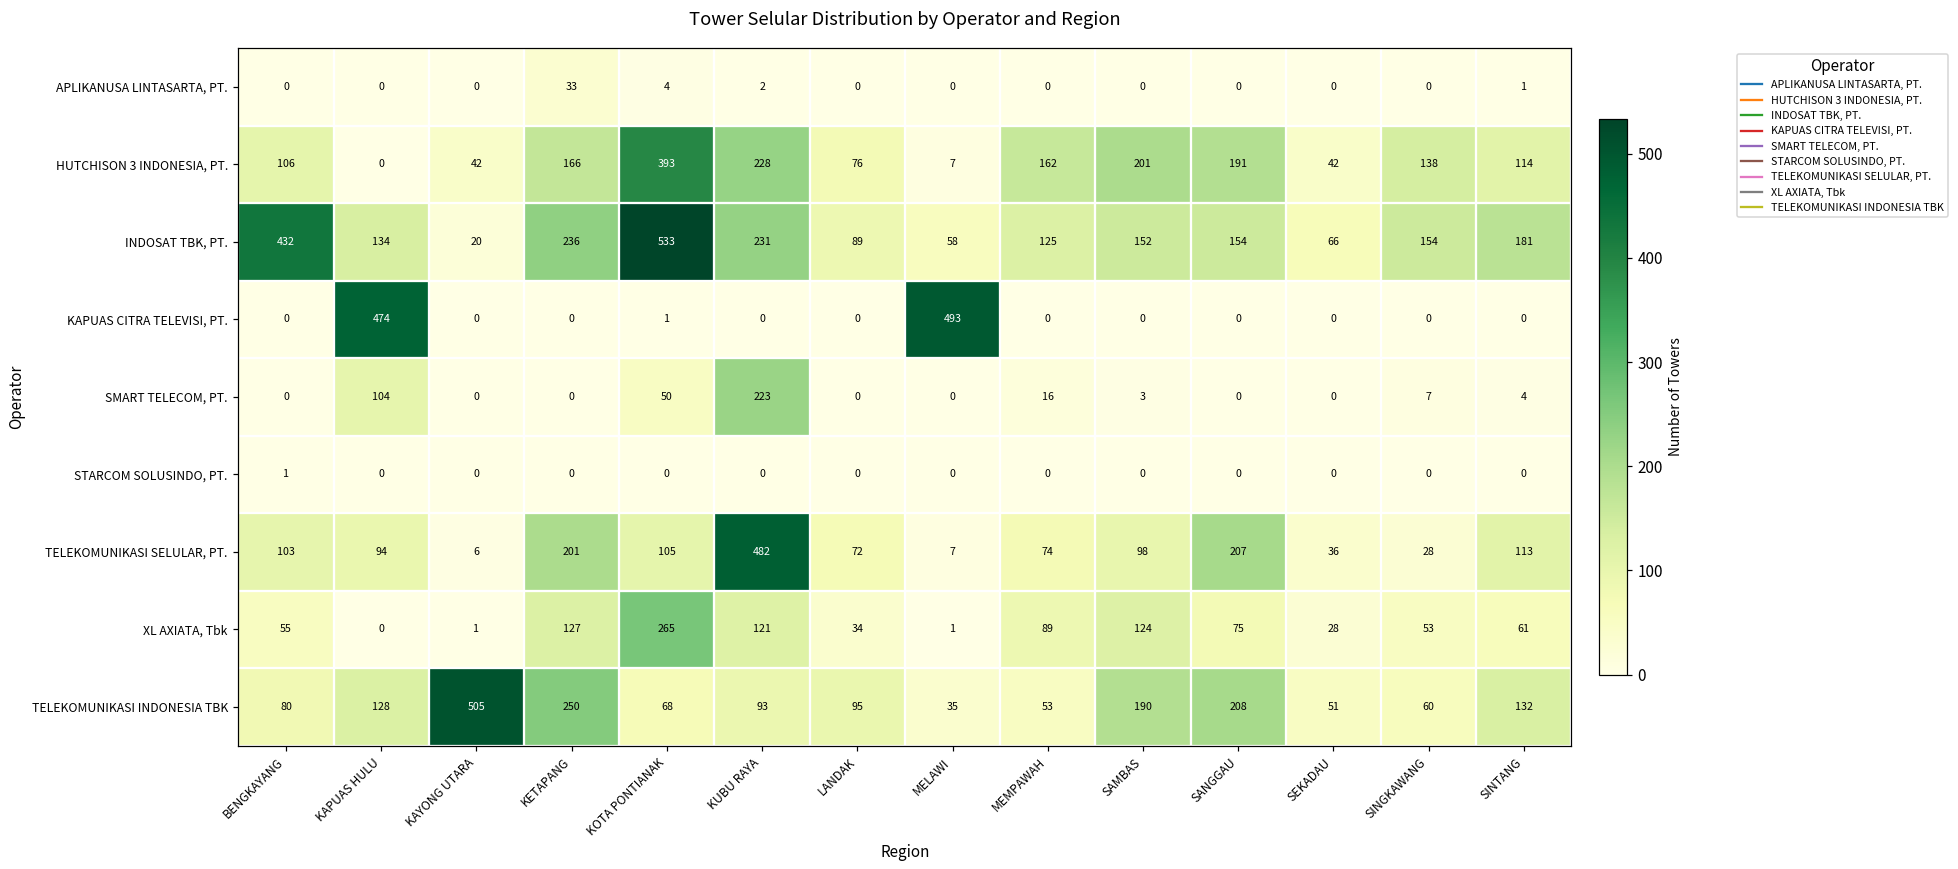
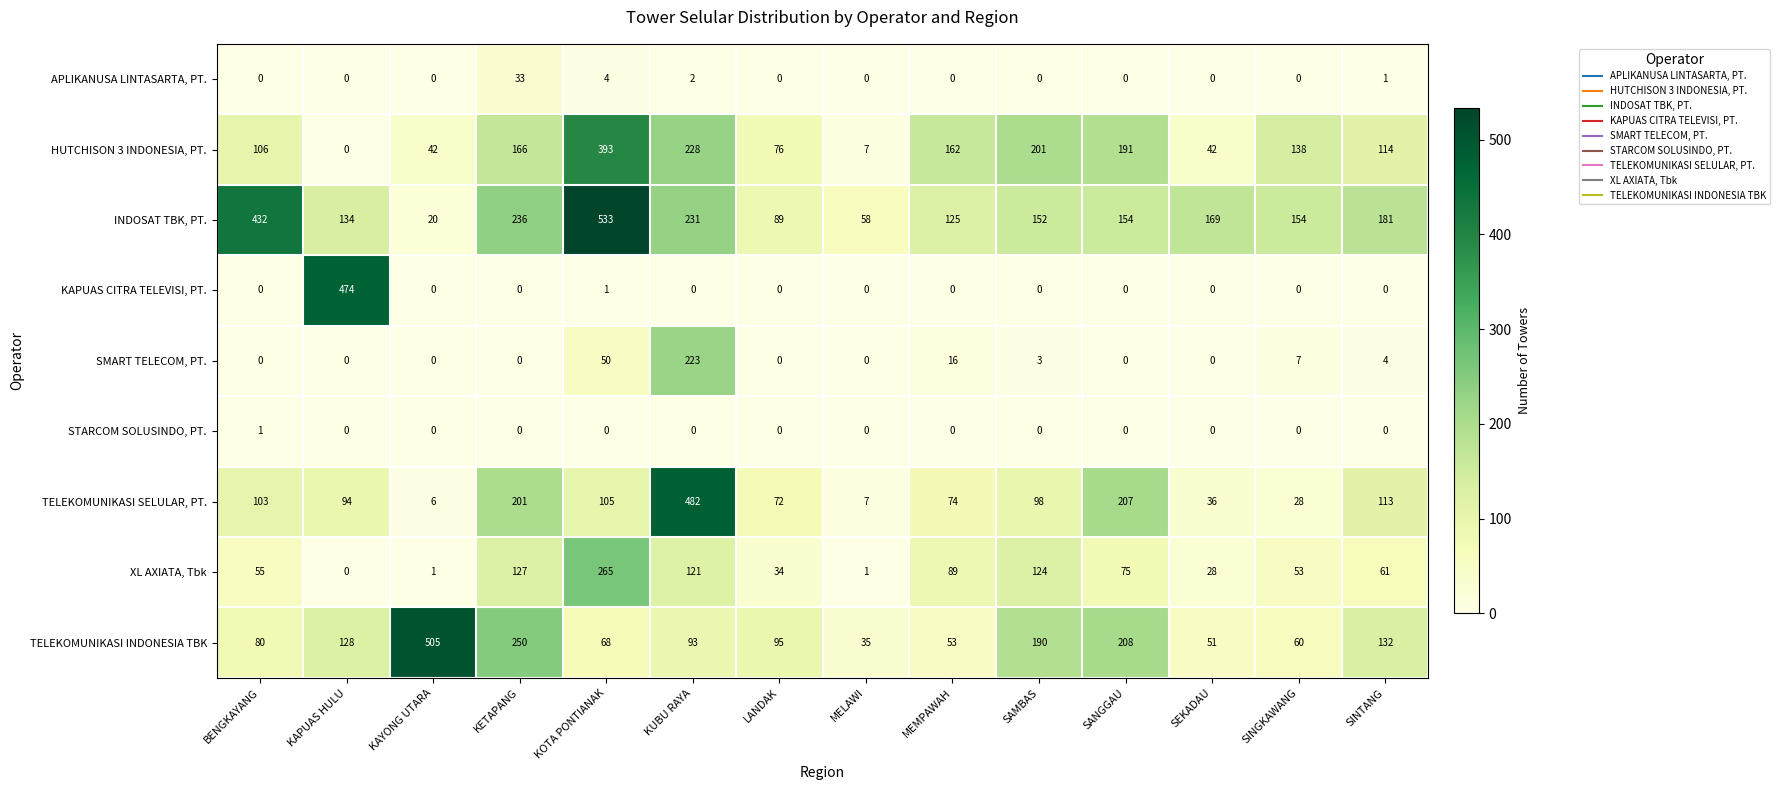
  {
    "APLIKANUSA LINTASARTA, PT.": {
      "BENGKAYANG": 0,
      "KAPUAS HULU": 0,
      "KAYONG UTARA": 0,
      "KETAPANG": 33,
      "KOTA PONTIANAK": 4,
      "KUBU RAYA": 2,
      "LANDAK": 0,
      "MELAWI": 0,
      "MEMPAWAH": 0,
      "SAMBAS": 0,
      "SANGGAU": 0,
      "SEKADAU": 0,
      "SINGKAWANG": 0,
      "SINTANG": 1
    },
    "HUTCHISON 3 INDONESIA, PT.": {
      "BENGKAYANG": 106,
      "KAPUAS HULU": 0,
      "KAYONG UTARA": 42,
      "KETAPANG": 166,
      "KOTA PONTIANAK": 393,
      "KUBU RAYA": 228,
      "LANDAK": 76,
      "MELAWI": 7,
      "MEMPAWAH": 162,
      "SAMBAS": 201,
      "SANGGAU": 191,
      "SEKADAU": 42,
      "SINGKAWANG": 138,
      "SINTANG": 114
    },
    "INDOSAT TBK, PT.": {
      "BENGKAYANG": 432,
      "KAPUAS HULU": 134,
      "KAYONG UTARA": 20,
      "KETAPANG": 236,
      "KOTA PONTIANAK": 533,
      "KUBU RAYA": 231,
      "LANDAK": 89,
      "MELAWI": 58,
      "MEMPAWAH": 125,
      "SAMBAS": 152,
      "SANGGAU": 154,
-     "SEKADAU": 66,
+     "SEKADAU": 169,
      "SINGKAWANG": 154,
      "SINTANG": 181
    },
    "KAPUAS CITRA TELEVISI, PT.": {
      "BENGKAYANG": 0,
      "KAPUAS HULU": 474,
      "KAYONG UTARA": 0,
      "KETAPANG": 0,
      "KOTA PONTIANAK": 1,
      "KUBU RAYA": 0,
      "LANDAK": 0,
-     "MELAWI": 493,
+     "MELAWI": 0,
      "MEMPAWAH": 0,
      "SAMBAS": 0,
      "SANGGAU": 0,
      "SEKADAU": 0,
      "SINGKAWANG": 0,
      "SINTANG": 0
    },
    "SMART TELECOM, PT.": {
      "BENGKAYANG": 0,
-     "KAPUAS HULU": 104,
+     "KAPUAS HULU": 0,
      "KAYONG UTARA": 0,
      "KETAPANG": 0,
      "KOTA PONTIANAK": 50,
      "KUBU RAYA": 223,
      "LANDAK": 0,
      "MELAWI": 0,
      "MEMPAWAH": 16,
      "SAMBAS": 3,
      "SANGGAU": 0,
      "SEKADAU": 0,
      "SINGKAWANG": 7,
      "SINTANG": 4
    },
    "STARCOM SOLUSINDO, PT.": {
      "BENGKAYANG": 1,
      "KAPUAS HULU": 0,
      "KAYONG UTARA": 0,
      "KETAPANG": 0,
      "KOTA PONTIANAK": 0,
      "KUBU RAYA": 0,
      "LANDAK": 0,
      "MELAWI": 0,
      "MEMPAWAH": 0,
      "SAMBAS": 0,
      "SANGGAU": 0,
      "SEKADAU": 0,
      "SINGKAWANG": 0,
      "SINTANG": 0
    },
    "TELEKOMUNIKASI SELULAR, PT.": {
      "BENGKAYANG": 103,
      "KAPUAS HULU": 94,
      "KAYONG UTARA": 6,
      "KETAPANG": 201,
      "KOTA PONTIANAK": 105,
      "KUBU RAYA": 482,
      "LANDAK": 72,
      "MELAWI": 7,
      "MEMPAWAH": 74,
      "SAMBAS": 98,
      "SANGGAU": 207,
      "SEKADAU": 36,
      "SINGKAWANG": 28,
      "SINTANG": 113
    },
    "XL AXIATA, Tbk": {
      "BENGKAYANG": 55,
      "KAPUAS HULU": 0,
      "KAYONG UTARA": 1,
      "KETAPANG": 127,
      "KOTA PONTIANAK": 265,
      "KUBU RAYA": 121,
      "LANDAK": 34,
      "MELAWI": 1,
      "MEMPAWAH": 89,
      "SAMBAS": 124,
      "SANGGAU": 75,
      "SEKADAU": 28,
      "SINGKAWANG": 53,
      "SINTANG": 61
    },
    "TELEKOMUNIKASI INDONESIA TBK": {
      "BENGKAYANG": 80,
      "KAPUAS HULU": 128,
      "KAYONG UTARA": 505,
      "KETAPANG": 250,
      "KOTA PONTIANAK": 68,
      "KUBU RAYA": 93,
      "LANDAK": 95,
      "MELAWI": 35,
      "MEMPAWAH": 53,
      "SAMBAS": 190,
      "SANGGAU": 208,
      "SEKADAU": 51,
      "SINGKAWANG": 60,
      "SINTANG": 132
    }
  }
